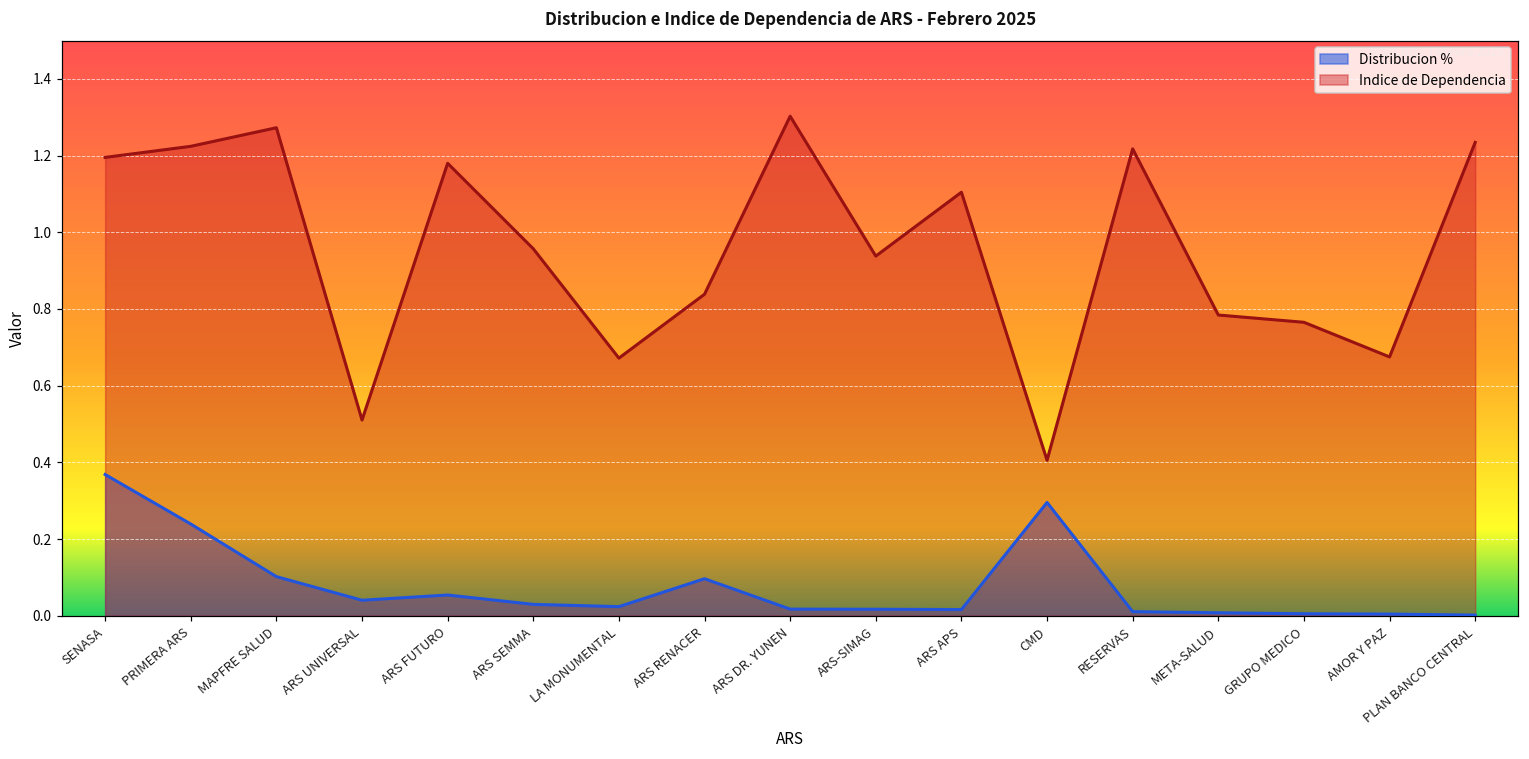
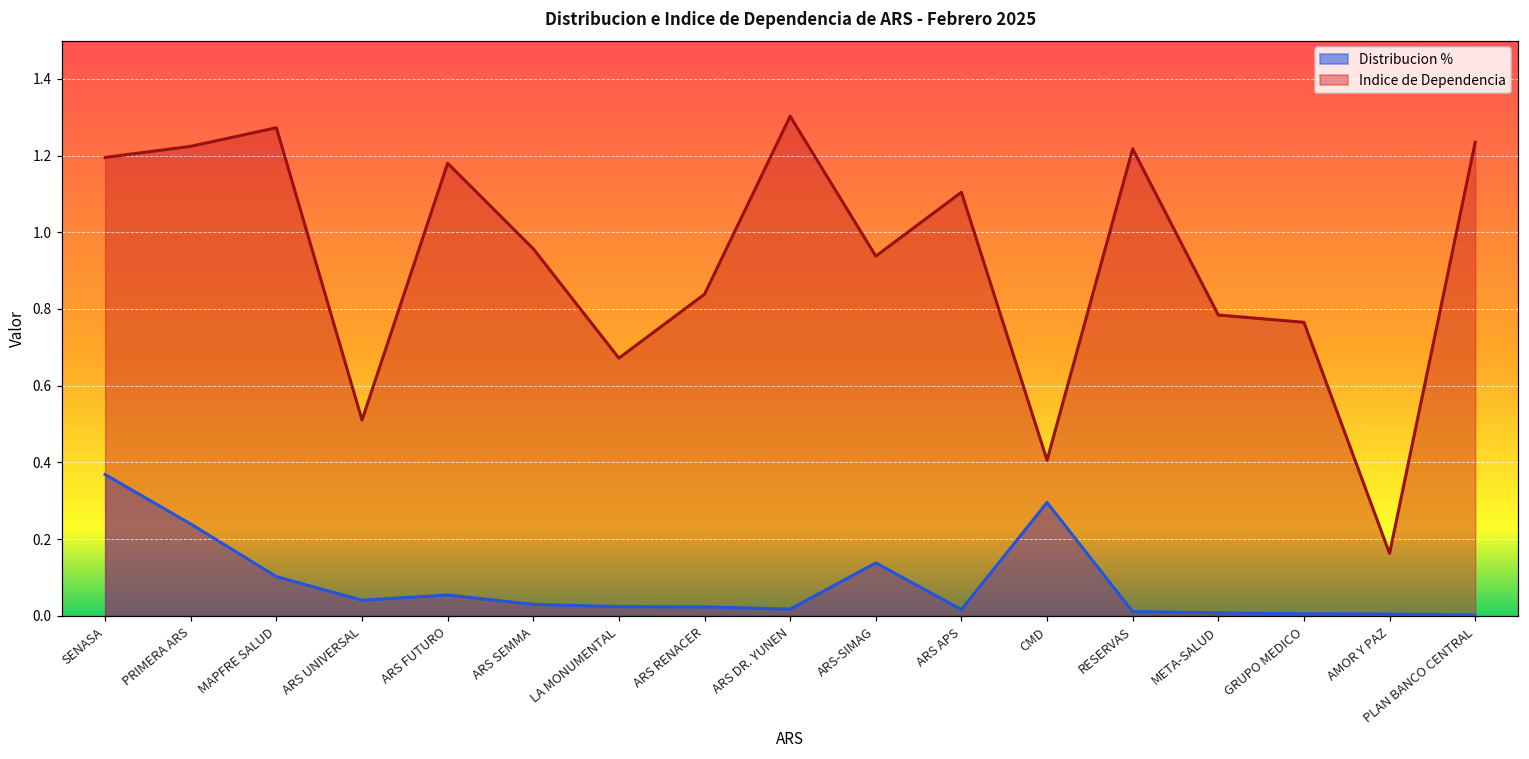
  {
    "Distribucion %": {
      "SENASA": 0.37,
      "PRIMERA ARS": 0.24,
      "MAPFRE SALUD": 0.10,
      "ARS UNIVERSAL": 0.04,
      "ARS FUTURO": 0.05,
      "ARS SEMMA": 0.03,
      "LA MONUMENTAL": 0.02,
-     "ARS RENACER": 0.10,
+     "ARS RENACER": 0.02,
      "ARS DR. YUNEN": 0.02,
-     "ARS-SIMAG": 0.02,
+     "ARS-SIMAG": 0.14,
      "ARS APS": 0.02,
      "CMD": 0.30,
      "RESERVAS": 0.01,
      "META-SALUD": 0.01,
      "GRUPO MEDICO": 0.01,
      "AMOR Y PAZ": 0.00,
      "PLAN BANCO CENTRAL": 0.00
    },
    "Indice de Dependencia": {
      "SENASA": 1.20,
      "PRIMERA ARS": 1.22,
      "MAPFRE SALUD": 1.27,
      "ARS UNIVERSAL": 0.51,
      "ARS FUTURO": 1.18,
      "ARS SEMMA": 0.96,
      "LA MONUMENTAL": 0.67,
      "ARS RENACER": 0.84,
      "ARS DR. YUNEN": 1.30,
      "ARS-SIMAG": 0.94,
      "ARS APS": 1.10,
      "CMD": 0.41,
      "RESERVAS": 1.22,
      "META-SALUD": 0.78,
      "GRUPO MEDICO": 0.77,
-     "AMOR Y PAZ": 0.68,
+     "AMOR Y PAZ": 0.16,
      "PLAN BANCO CENTRAL": 1.23
    }
  }
